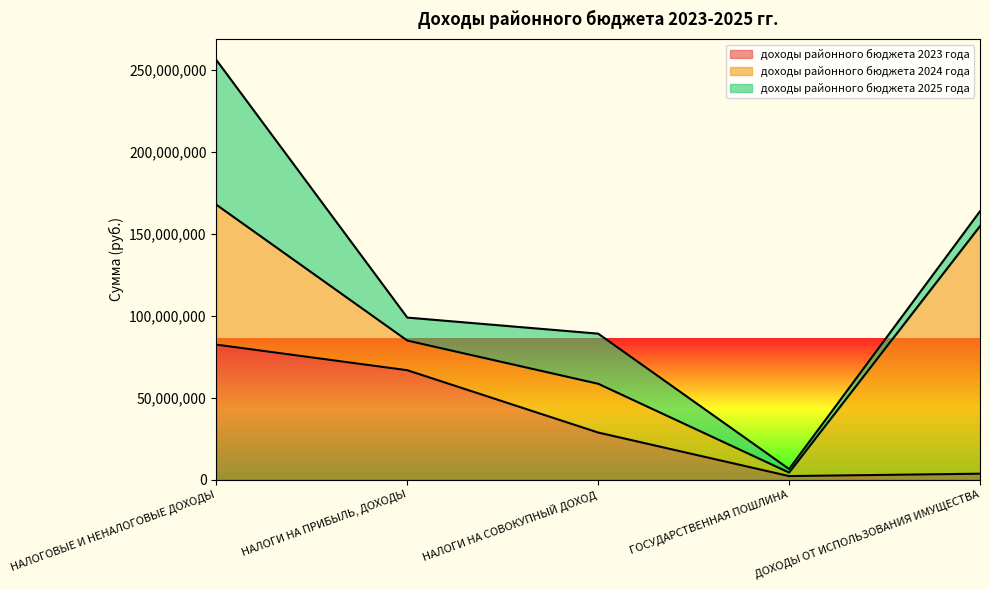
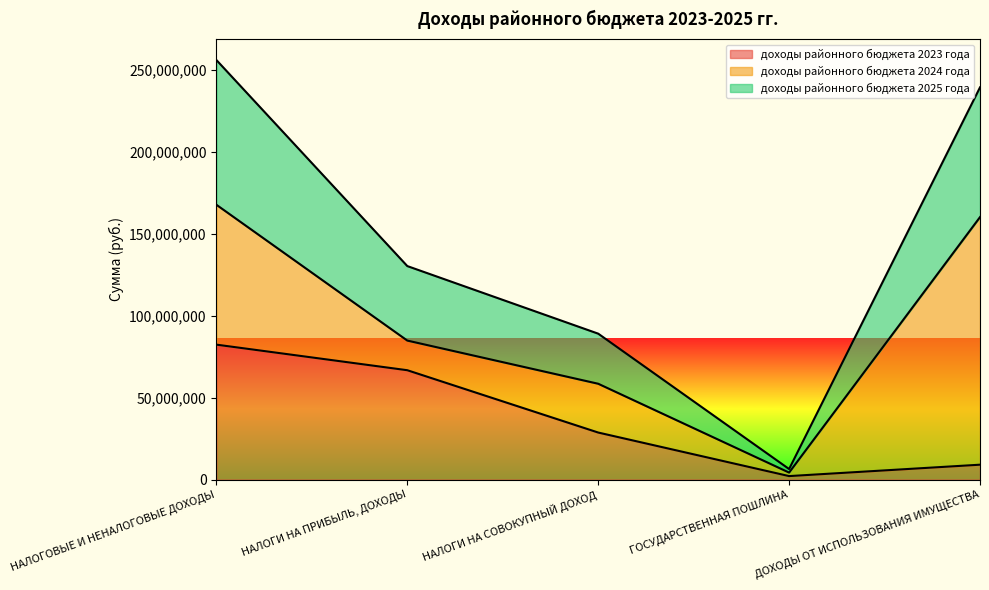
  {
    "доходы районного бюджета 2023 года": {
      "НАЛОГОВЫЕ И НЕНАЛОГОВЫЕ ДОХОДЫ": "82,000,000",
      "НАЛОГИ НА ПРИБЫЛЬ, ДОХОДЫ": "67,000,000",
      "НАЛОГИ НА СОВОКУПНЫЙ ДОХОД": "29,000,000",
      "ГОСУДАРСТВЕННАЯ ПОШЛИНА": "2,000,000",
-     "ДОХОДЫ ОТ ИСПОЛЬЗОВАНИЯ ИМУЩЕСТВА": "4,000,000"
+     "ДОХОДЫ ОТ ИСПОЛЬЗОВАНИЯ ИМУЩЕСТВА": "9,000,000"
    },
    "доходы районного бюджета 2024 года": {
      "НАЛОГОВЫЕ И НЕНАЛОГОВЫЕ ДОХОДЫ": "85,000,000",
      "НАЛОГИ НА ПРИБЫЛЬ, ДОХОДЫ": "18,000,000",
      "НАЛОГИ НА СОВОКУПНЫЙ ДОХОД": "30,000,000",
      "ГОСУДАРСТВЕННАЯ ПОШЛИНА": "2,000,000",
      "ДОХОДЫ ОТ ИСПОЛЬЗОВАНИЯ ИМУЩЕСТВА": "151,000,000"
    },
    "доходы районного бюджета 2025 года": {
      "НАЛОГОВЫЕ И НЕНАЛОГОВЫЕ ДОХОДЫ": "88,000,000",
-     "НАЛОГИ НА ПРИБЫЛЬ, ДОХОДЫ": "14,000,000",
+     "НАЛОГИ НА ПРИБЫЛЬ, ДОХОДЫ": "45,000,000",
      "НАЛОГИ НА СОВОКУПНЫЙ ДОХОД": "31,000,000",
      "ГОСУДАРСТВЕННАЯ ПОШЛИНА": "2,000,000",
-     "ДОХОДЫ ОТ ИСПОЛЬЗОВАНИЯ ИМУЩЕСТВА": "9,000,000"
+     "ДОХОДЫ ОТ ИСПОЛЬЗОВАНИЯ ИМУЩЕСТВА": "79,000,000"
    }
  }
